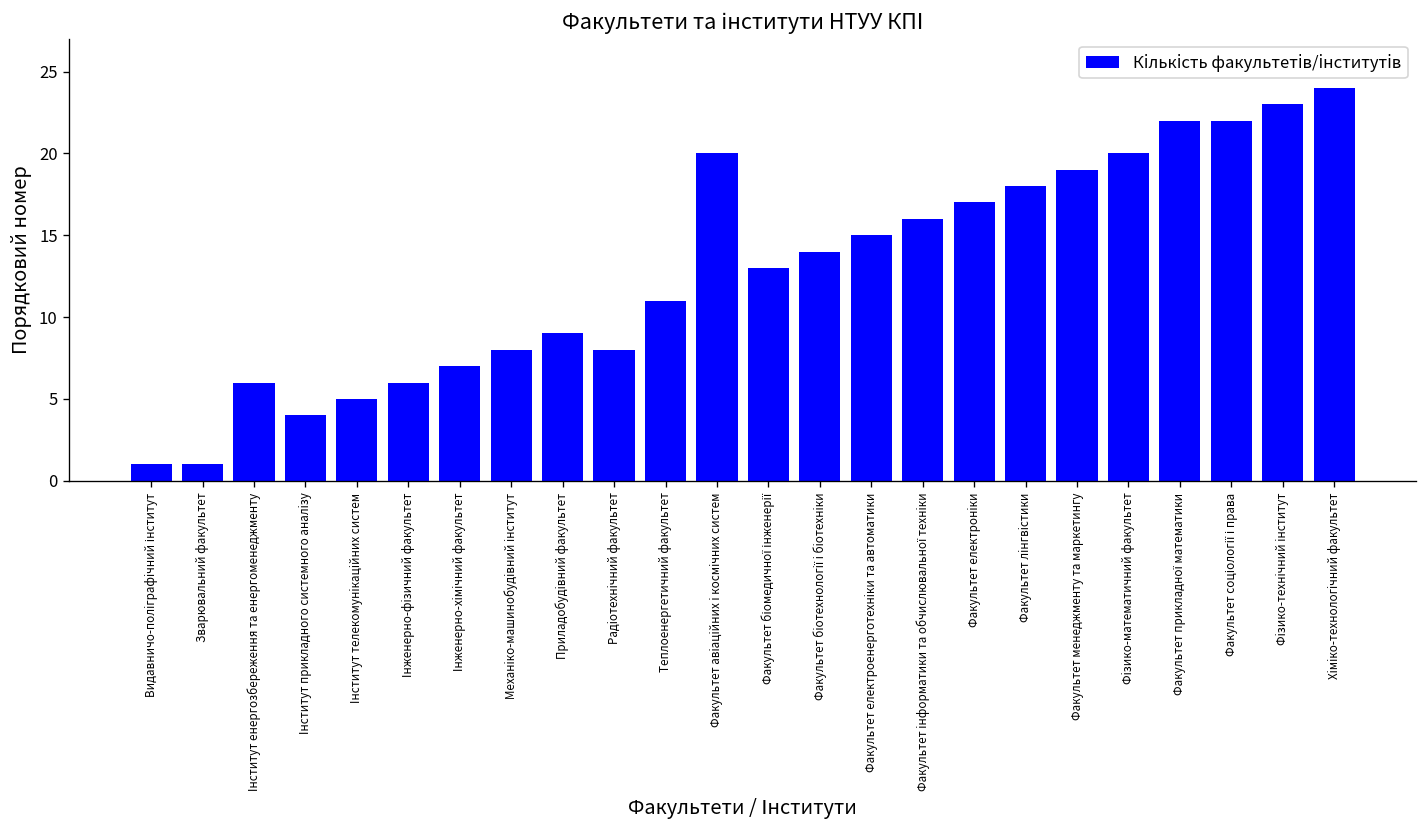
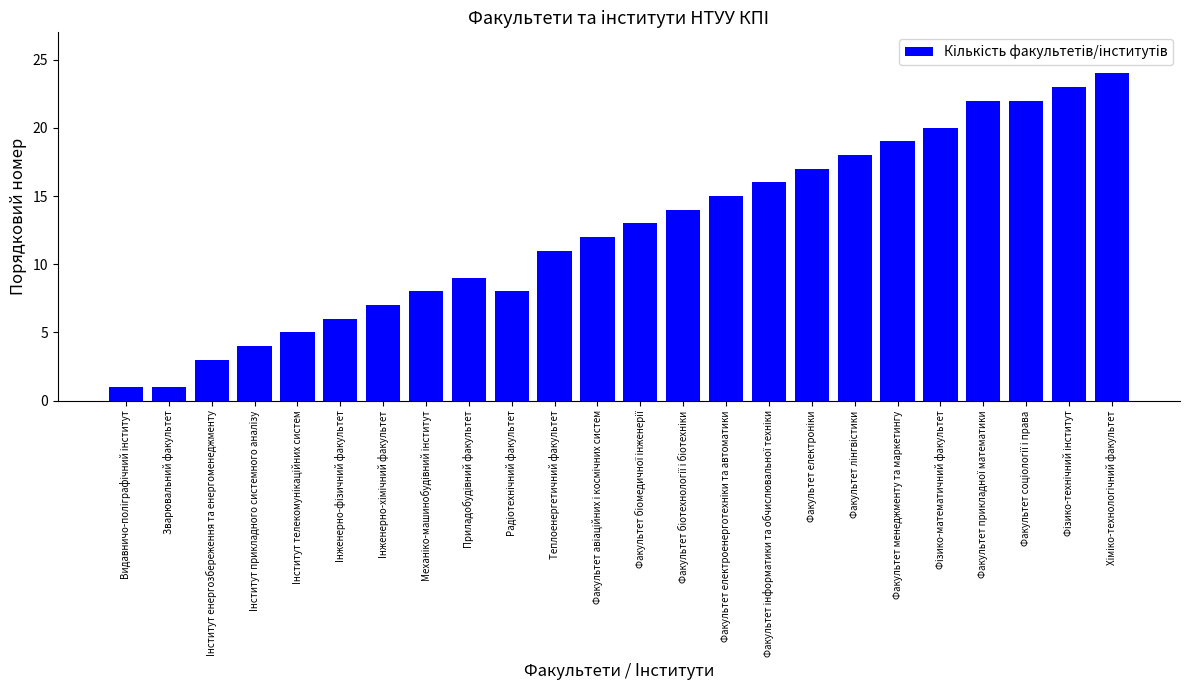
  {
    "Видавничо-полiграфiчний інститут": 1,
    "Зварювальний факультет": 1,
-   "Інститут енергозбереження та енергоменеджменту": 6,
+   "Інститут енергозбереження та енергоменеджменту": 3,
    "Інститут прикладного системного аналiзу": 4,
    "Iнститут телекомунiкацiйних систем": 5,
    "Інженерно-фiзичний факультет": 6,
    "Інженерно-хiмiчний факультет": 7,
    "Механiко-машинобудiвний iнститут": 8,
    "Приладобудiвний факультет": 9,
    "Радiотехнiчний факультет": 8,
    "Теплоенергетичний факультет": 11,
-   "Факультет авiацiйних i космiчних систем": 20,
+   "Факультет авiацiйних i космiчних систем": 12,
    "Факультет біомедичної інженерії": 13,
    "Факультет бiотехнологiї i бiотехнiки": 14,
    "Факультет електроенерготехнiки та автоматики": 15,
    "Факультет iнформатики та обчислювальної технiки": 16,
    "Факультет електронiки": 17,
    "Факультет лiнгвiстики": 18,
    "Факультет менеджменту та маркетингу": 19,
    "Фiзико-математичний факультет": 20,
    "Факультет прикладної математики": 22,
    "Факультет соціології і права": 22,
    "Фiзико-технiчний iнститут": 23,
    "Хiмiко-технологiчний факультет": 24
  }
